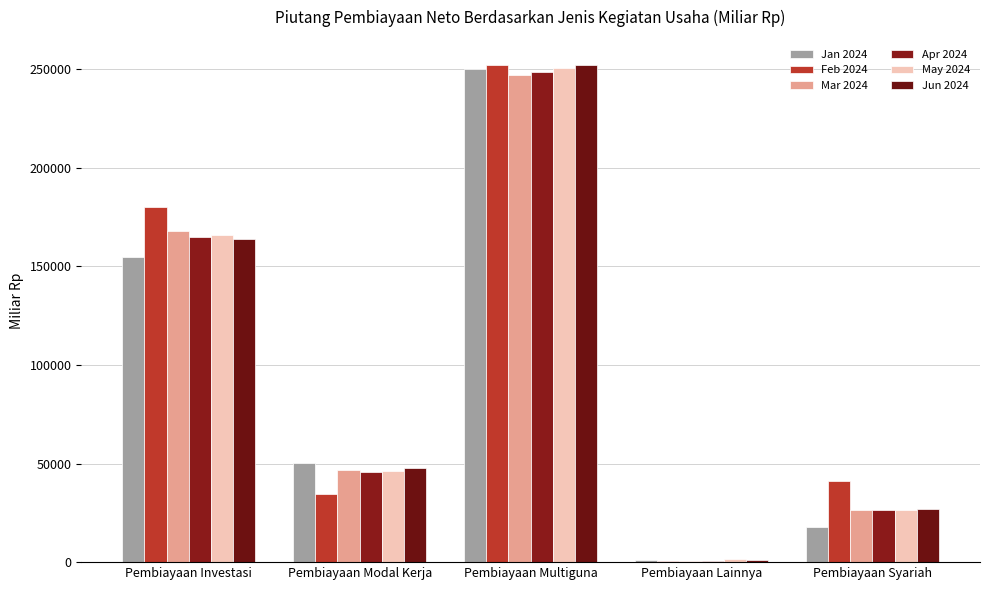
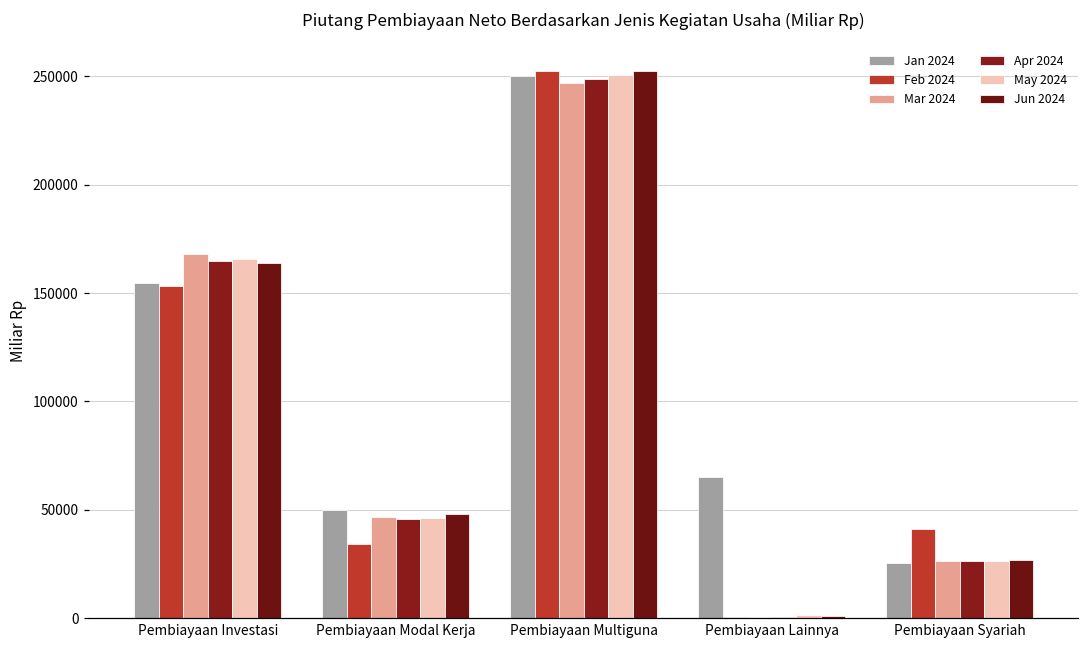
  {
    "Jan 2024": {
      "Pembiayaan Investasi": 155000,
      "Pembiayaan Modal Kerja": 50000,
      "Pembiayaan Multiguna": 250000,
-     "Pembiayaan Lainnya": 1000,
-     "Pembiayaan Syariah": 18000
+     "Pembiayaan Lainnya": 65000,
+     "Pembiayaan Syariah": 25000
    },
    "Feb 2024": {
-     "Pembiayaan Investasi": 180000,
+     "Pembiayaan Investasi": 153000,
      "Pembiayaan Modal Kerja": 34000,
      "Pembiayaan Multiguna": 252000,
      "Pembiayaan Syariah": 41000
    }
  }
